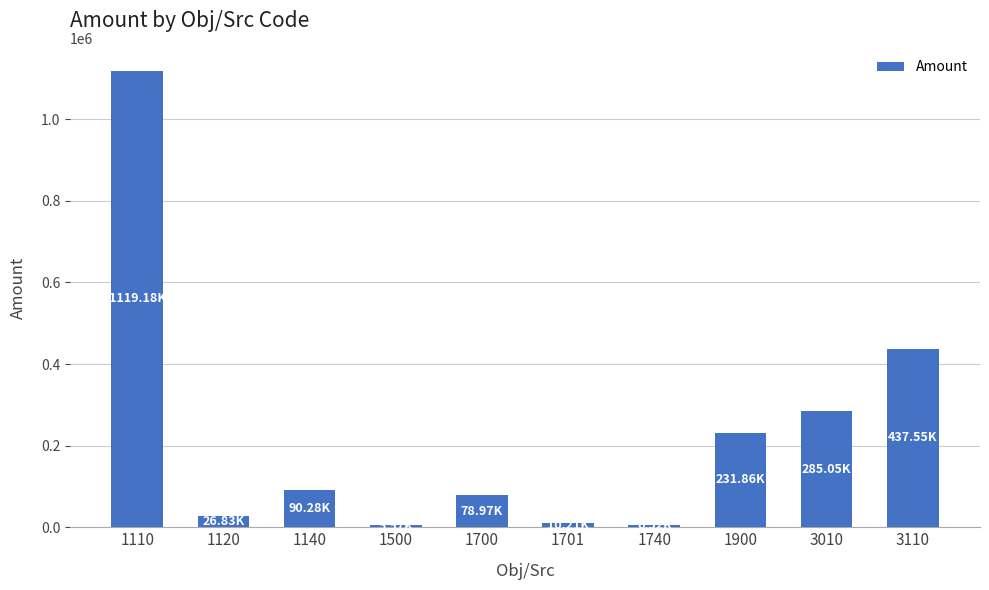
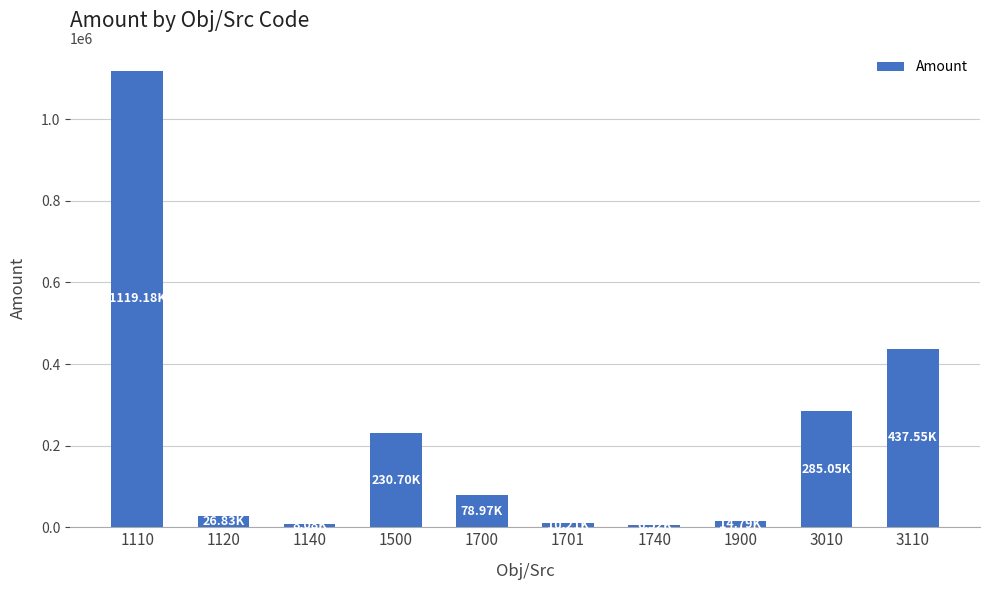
  {
-   "1140": 90000,
-   "1500": 10000,
+   "1140": 10000,
+   "1500": 230000,
    "1701": 10000,
    "1740": 10000,
-   "1900": 230000
+   "1900": 10000
  }
